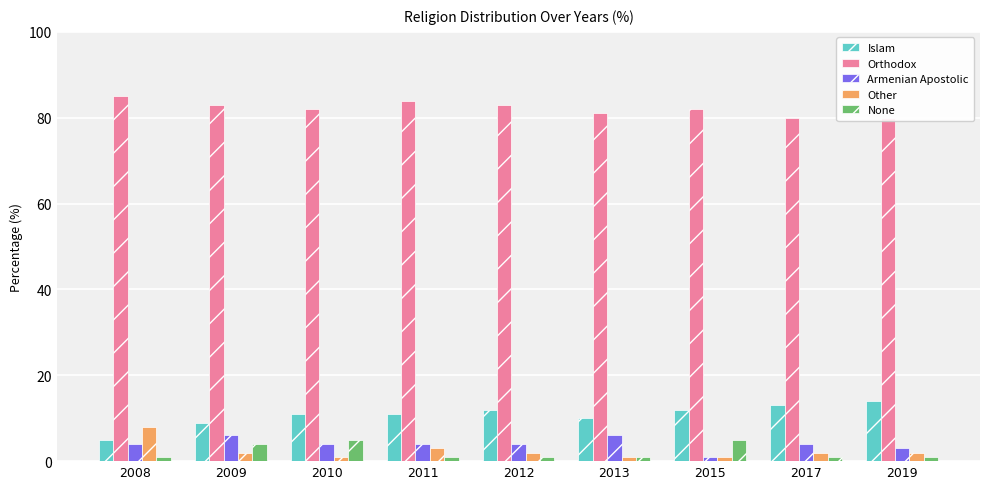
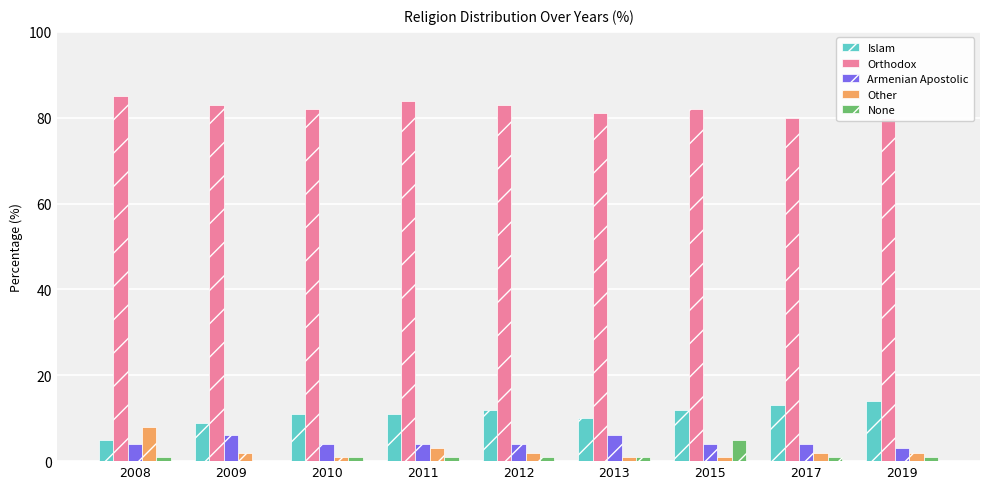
  {
    "Islam": {
      "2008": 5,
      "2009": 9,
      "2010": 11,
      "2011": 11,
      "2012": 12,
      "2013": 10,
      "2015": 12,
      "2017": 13,
      "2019": 14
    },
    "Orthodox": {
      "2008": 85,
      "2009": 83,
      "2010": 82,
      "2011": 84,
      "2012": 83,
      "2013": 81,
      "2015": 82,
      "2017": 80
    },
    "Armenian Apostolic": {
      "2008": 4,
      "2009": 6,
      "2010": 4,
      "2011": 4,
      "2012": 4,
      "2013": 6,
-     "2015": 1,
+     "2015": 4,
      "2017": 4,
      "2019": 3
    },
    "Other": {
      "2008": 8,
      "2009": 2,
      "2010": 1,
      "2011": 3,
      "2012": 2,
      "2013": 1,
      "2015": 1,
      "2017": 2,
      "2019": 2
    },
    "None": {
      "2008": 1,
-     "2009": 4,
-     "2010": 5,
+     "2009": 0,
+     "2010": 1,
      "2011": 1,
      "2012": 1,
      "2013": 1,
      "2015": 5,
      "2017": 1,
      "2019": 1
    }
  }
